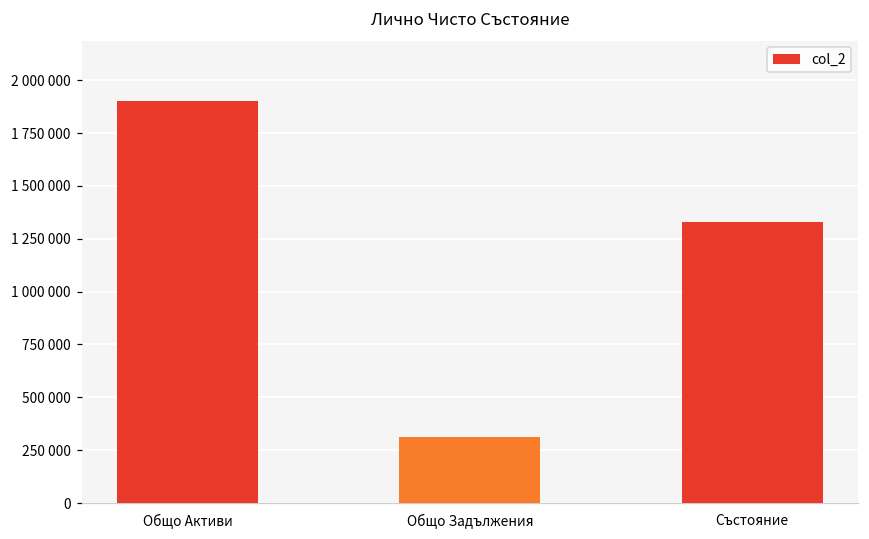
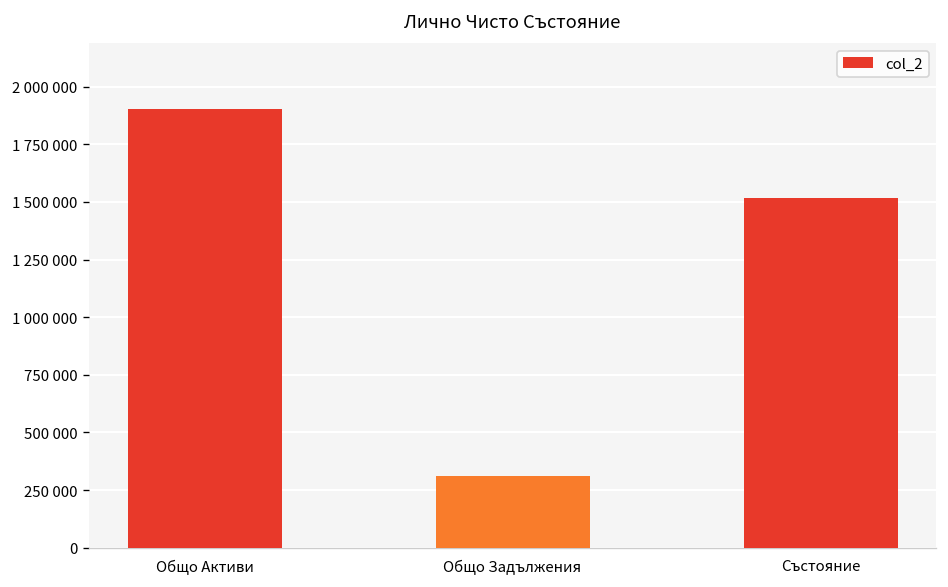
  {
    "Общо Активи": 1900000,
    "Общо Задължения": 310000,
-   "Състояние": 1330000
+   "Състояние": 1520000
  }
